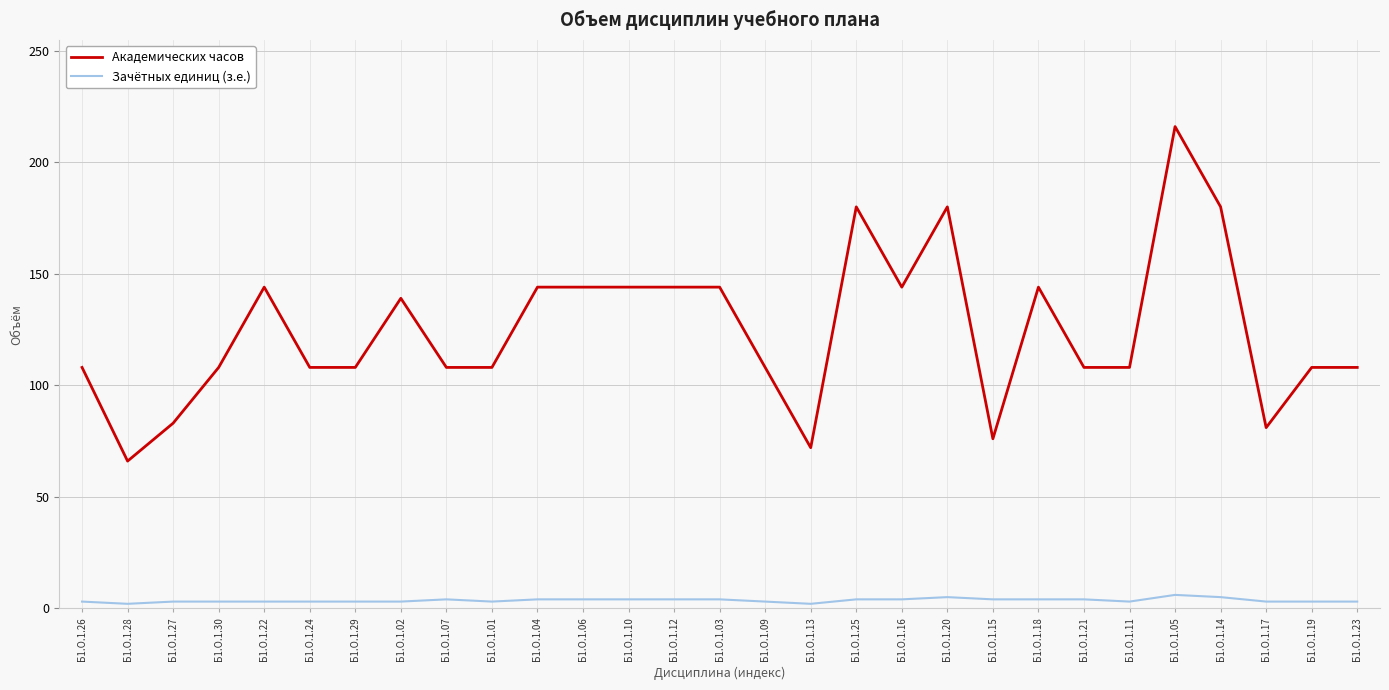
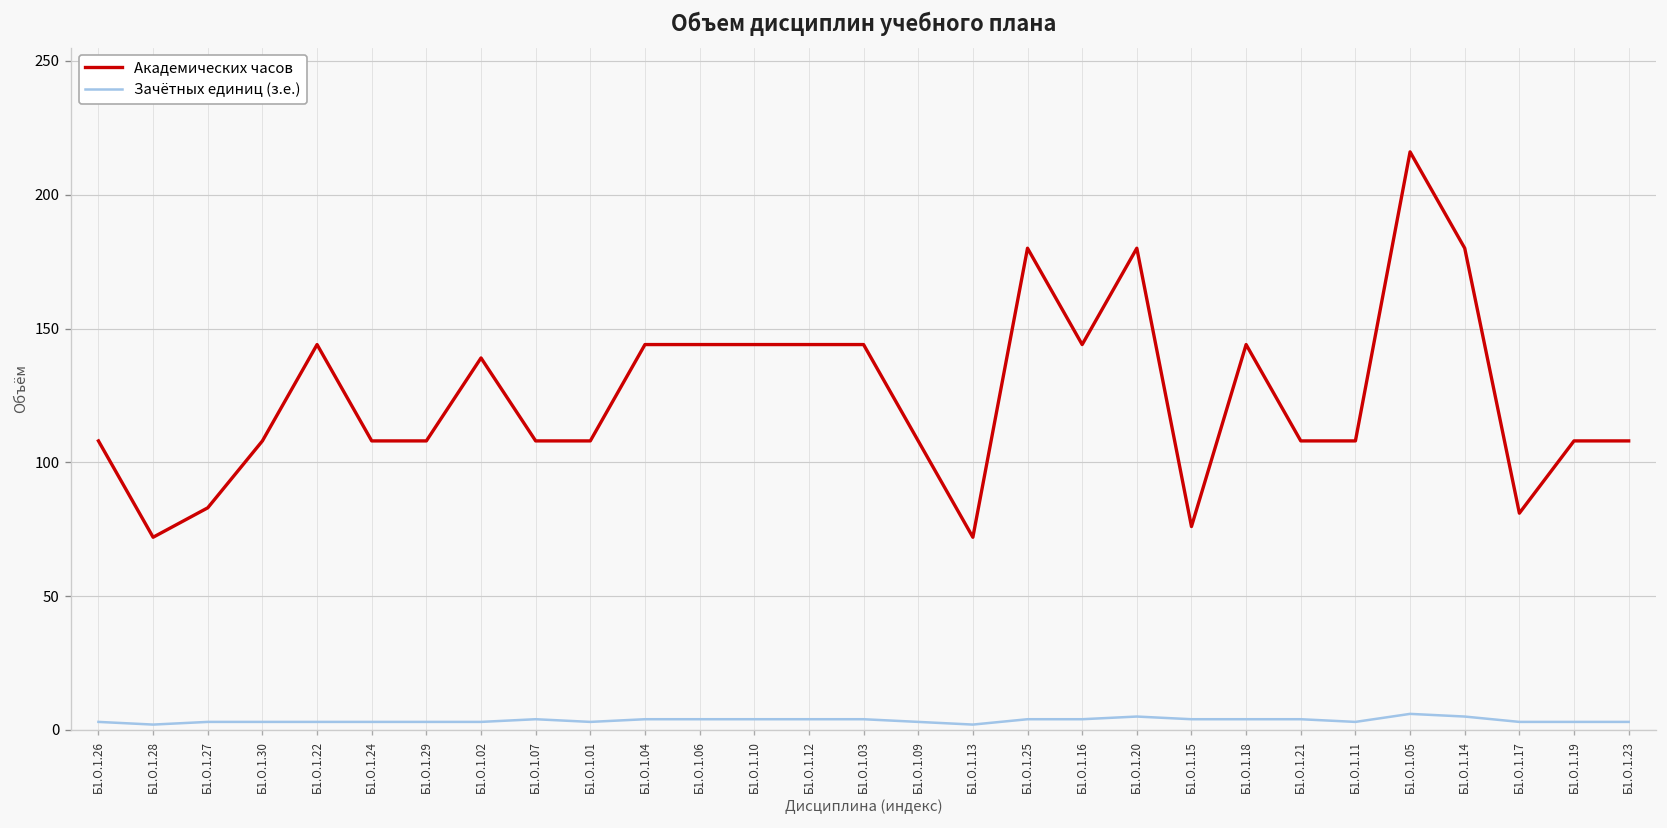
  {
    "Академических часов": {
      "Б1.О.1.26": 108,
-     "Б1.О.1.28": 66,
+     "Б1.О.1.28": 72,
      "Б1.О.1.27": 83,
      "Б1.О.1.30": 108,
      "Б1.О.1.22": 144,
      "Б1.О.1.24": 108,
      "Б1.О.1.29": 108,
      "Б1.О.1.02": 139,
      "Б1.О.1.07": 108,
      "Б1.О.1.01": 108,
      "Б1.О.1.04": 144,
      "Б1.О.1.06": 144,
      "Б1.О.1.10": 144,
      "Б1.О.1.12": 144,
      "Б1.О.1.03": 144,
      "Б1.О.1.09": 108,
      "Б1.О.1.13": 72,
      "Б1.О.1.25": 180,
      "Б1.О.1.16": 144,
      "Б1.О.1.20": 180,
      "Б1.О.1.15": 76,
      "Б1.О.1.18": 144,
      "Б1.О.1.21": 108,
      "Б1.О.1.11": 108,
      "Б1.О.1.05": 216,
      "Б1.О.1.14": 180,
      "Б1.О.1.17": 81,
      "Б1.О.1.19": 108,
      "Б1.О.1.23": 108
    },
    "Зачётных единиц (з.е.)": {
      "Б1.О.1.26": 3,
      "Б1.О.1.28": 2,
      "Б1.О.1.27": 3,
      "Б1.О.1.30": 3,
      "Б1.О.1.22": 3,
      "Б1.О.1.24": 3,
      "Б1.О.1.29": 3,
      "Б1.О.1.02": 3,
      "Б1.О.1.07": 4,
      "Б1.О.1.01": 3,
      "Б1.О.1.04": 4,
      "Б1.О.1.06": 4,
      "Б1.О.1.10": 4,
      "Б1.О.1.12": 4,
      "Б1.О.1.03": 4,
      "Б1.О.1.09": 3,
      "Б1.О.1.13": 2,
      "Б1.О.1.25": 4,
      "Б1.О.1.16": 4,
      "Б1.О.1.20": 5,
      "Б1.О.1.15": 4,
      "Б1.О.1.18": 4,
      "Б1.О.1.21": 4,
      "Б1.О.1.11": 3,
      "Б1.О.1.05": 6,
      "Б1.О.1.14": 5,
      "Б1.О.1.17": 3,
      "Б1.О.1.19": 3,
      "Б1.О.1.23": 3
    }
  }
